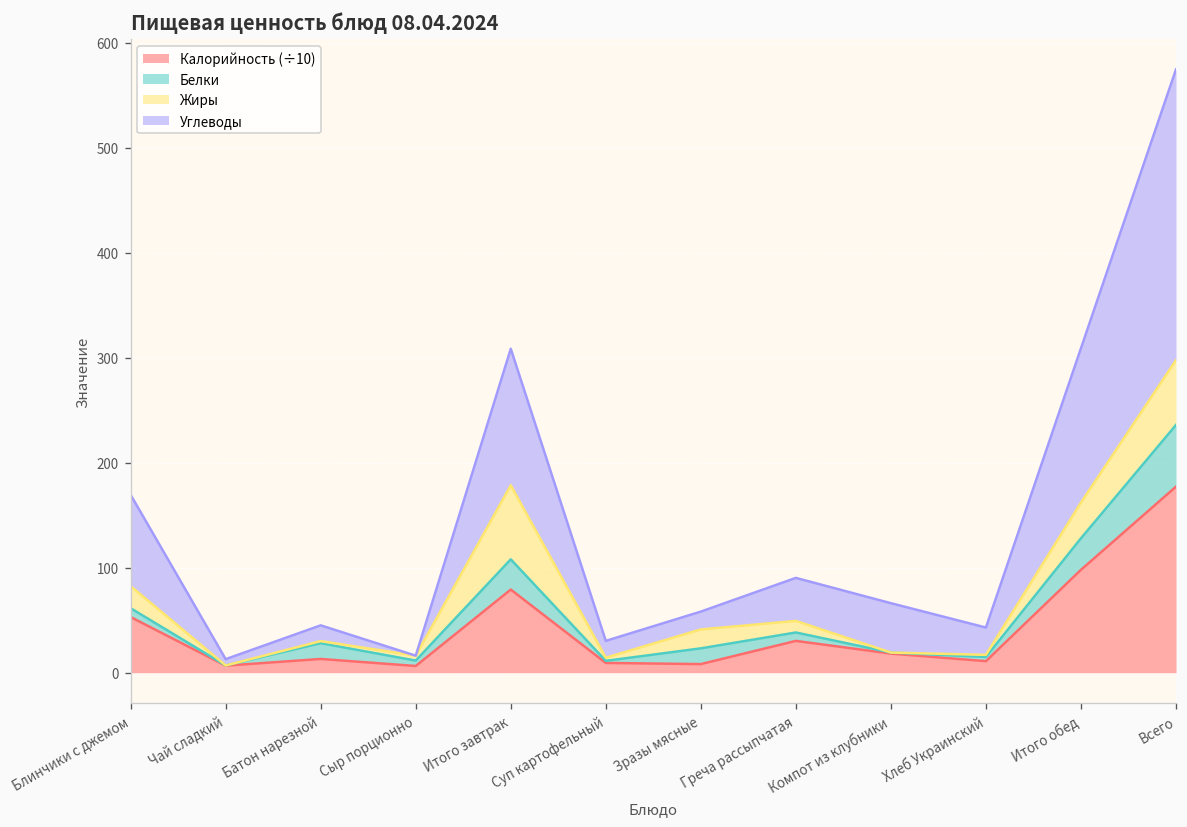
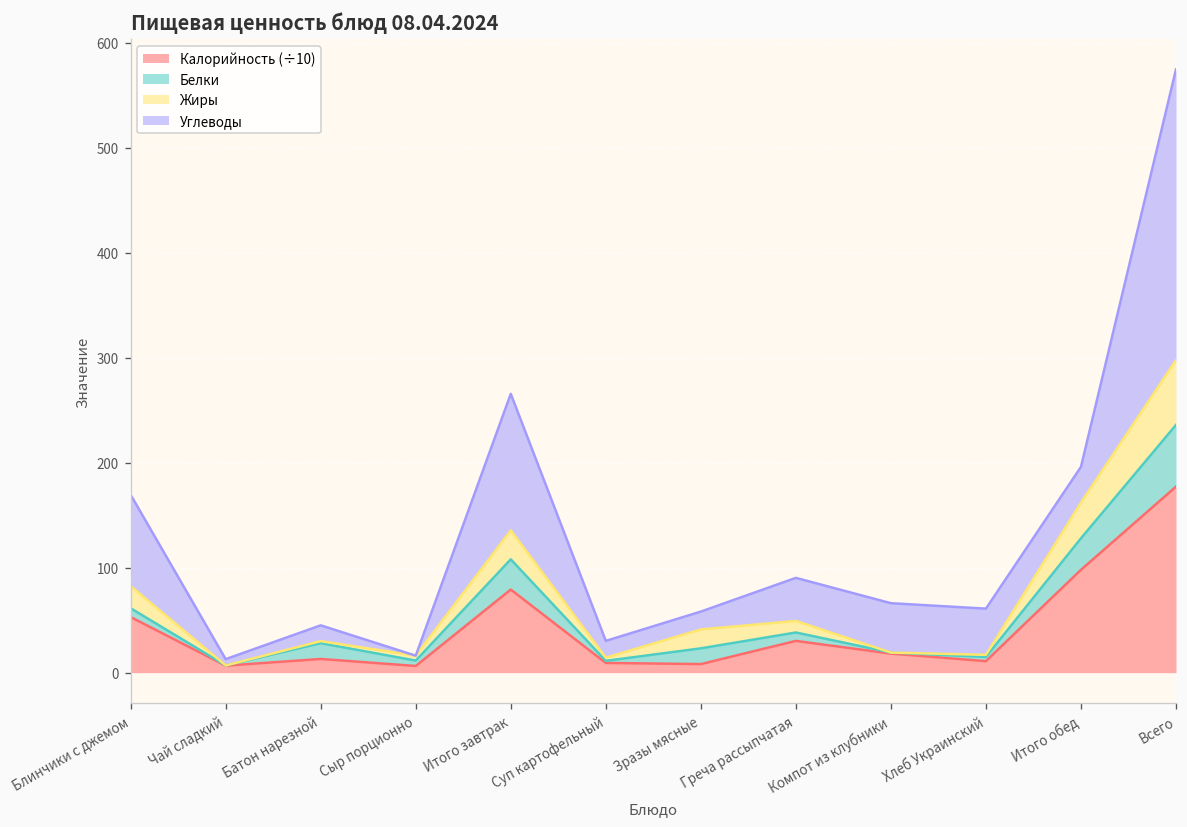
  {
    "Калорийность (÷10)": {
      "Блинчики с джемом": 50,
      "Батон нарезной": 10,
      "Сыр порционно": 10,
      "Итого завтрак": 80,
      "Зразы мясные": 10,
      "Греча рассыпчатая": 30,
      "Хлеб Украинский": 10,
      "Итого обед": 100,
      "Всего": 180
    },
    "Белки": {
      "Блинчики с джемом": 10,
      "Сыр порционно": 10,
      "Итого завтрак": 30,
      "Зразы мясные": 20,
      "Греча рассыпчатая": 10,
      "Итого обед": 30,
      "Всего": 60
    },
    "Жиры": {
      "Блинчики с джемом": 20,
-     "Итого завтрак": 70,
+     "Итого завтрак": 30,
      "Суп картофельный": 0,
      "Зразы мясные": 20,
      "Греча рассыпчатая": 10,
      "Итого обед": 30,
      "Всего": 60
    },
    "Углеводы": {
      "Блинчики с джемом": 90,
      "Чай сладкий": 10,
      "Батон нарезной": 20,
      "Итого завтрак": 130,
      "Суп картофельный": 20,
      "Зразы мясные": 20,
      "Греча рассыпчатая": 40,
      "Компот из клубники": 50,
-     "Хлеб Украинский": 30,
-     "Итого обед": 150,
+     "Хлеб Украинский": 40,
+     "Итого обед": 30,
      "Всего": 280
    }
  }
